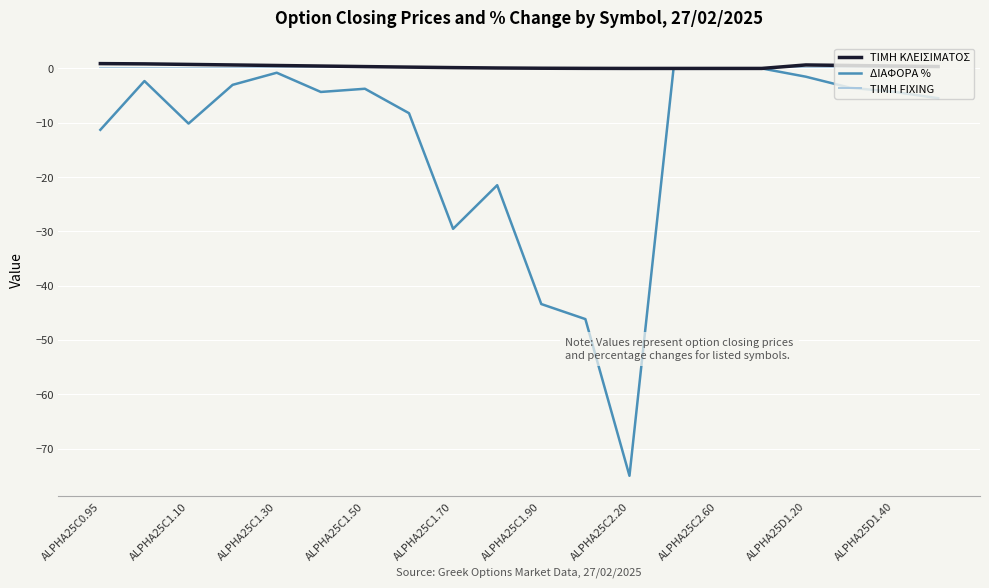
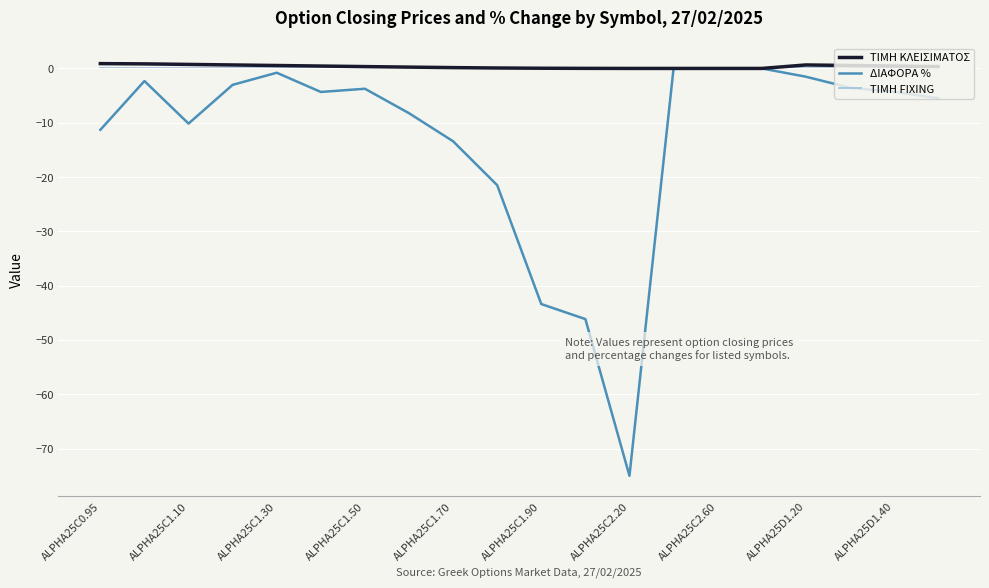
  {
    "ΤΙΜΗ ΚΛΕΙΣΙΜΑΤΟΣ": {
      "ALPHA25C0.95": 1,
      "ALPHA25C1.10": 1,
      "ALPHA25C1.30": 1,
      "ALPHA25D1.20": 1
    },
    "ΔΙΑΦΟΡΑ %": {
      "ALPHA25C0.95": -11,
      "ALPHA25C1.10": -10,
      "ALPHA25C1.30": -1,
      "ALPHA25C1.50": -4,
-     "ALPHA25C1.70": -30,
+     "ALPHA25C1.70": -13,
      "ALPHA25C1.90": -43,
      "ALPHA25C2.20": -75,
      "ALPHA25D1.20": -2
    },
    "ΤΙΜΗ FIXING": {
      "ALPHA25C0.95": 0,
      "ALPHA25C1.10": 0,
      "ALPHA25C1.30": 0,
      "ALPHA25D1.20": 0
    }
  }
